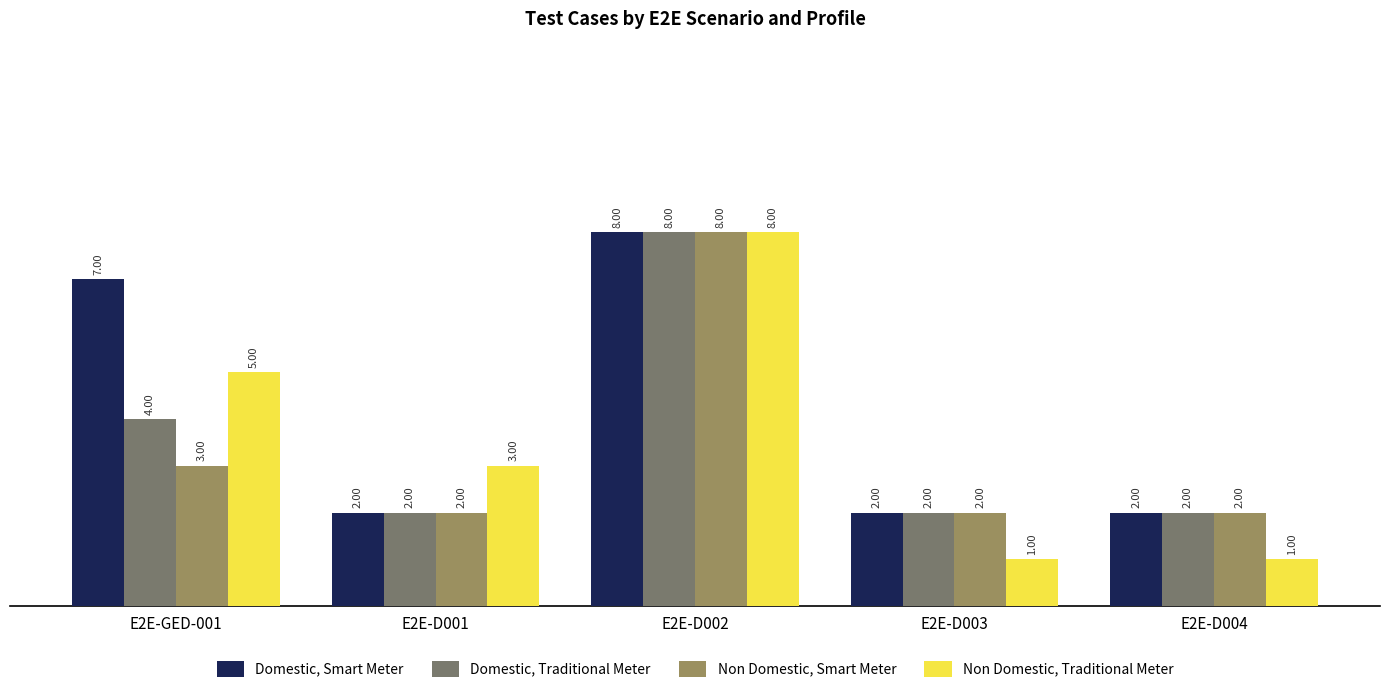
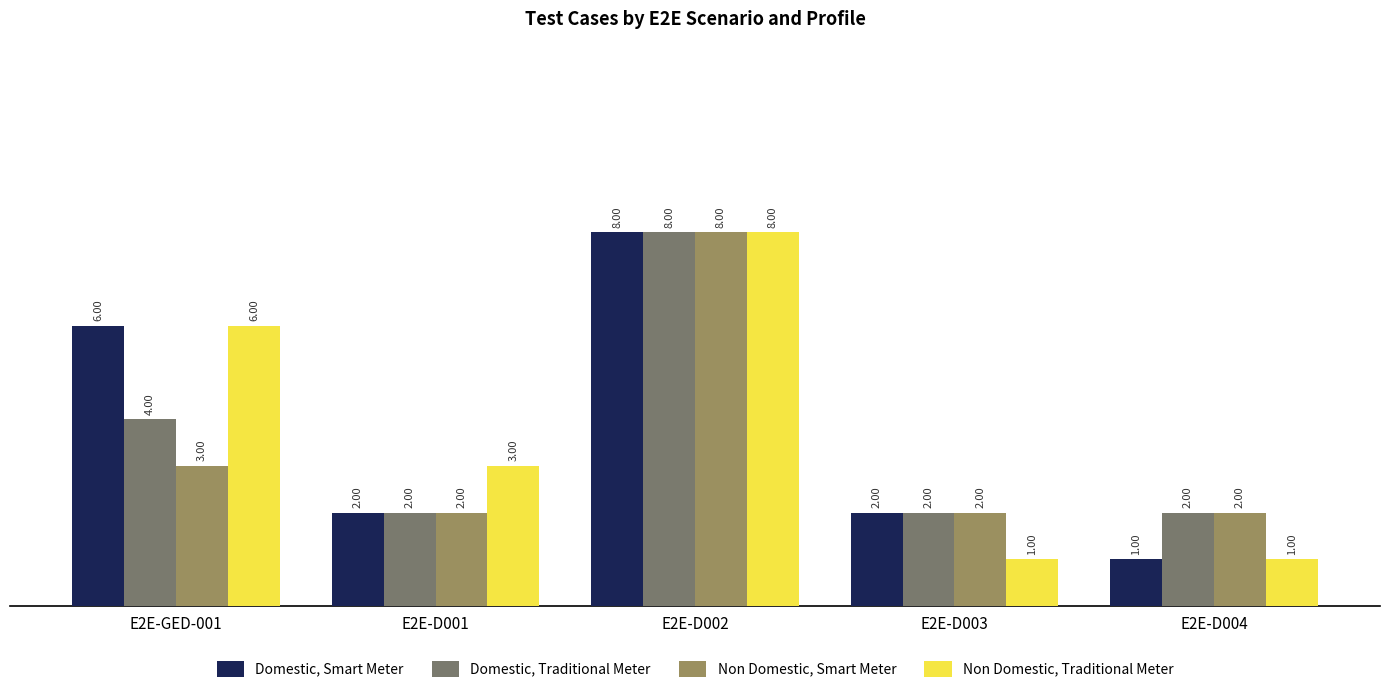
  {
    "Domestic, Smart Meter": {
-     "E2E-GED-001": 7.00,
+     "E2E-GED-001": 6.00,
      "E2E-D001": 2.00,
      "E2E-D002": 8.00,
      "E2E-D003": 2.00,
-     "E2E-D004": 2.00
+     "E2E-D004": 1.00
    },
    "Non Domestic, Traditional Meter": {
-     "E2E-GED-001": 5.00,
+     "E2E-GED-001": 6.00,
      "E2E-D001": 3.00,
      "E2E-D002": 8.00,
      "E2E-D003": 1.00,
      "E2E-D004": 1.00
    }
  }
